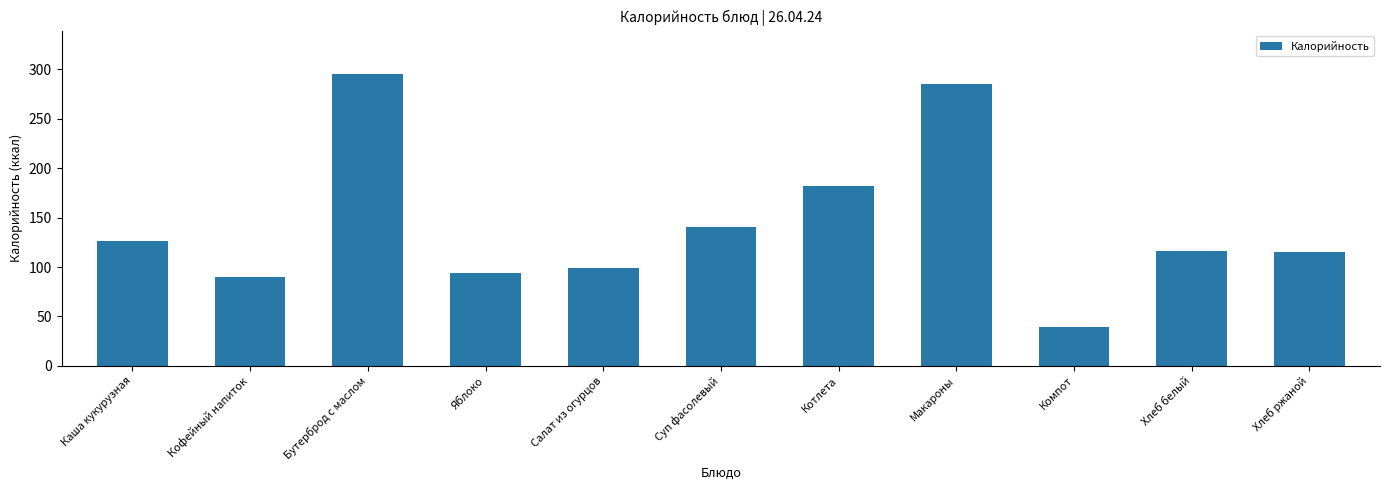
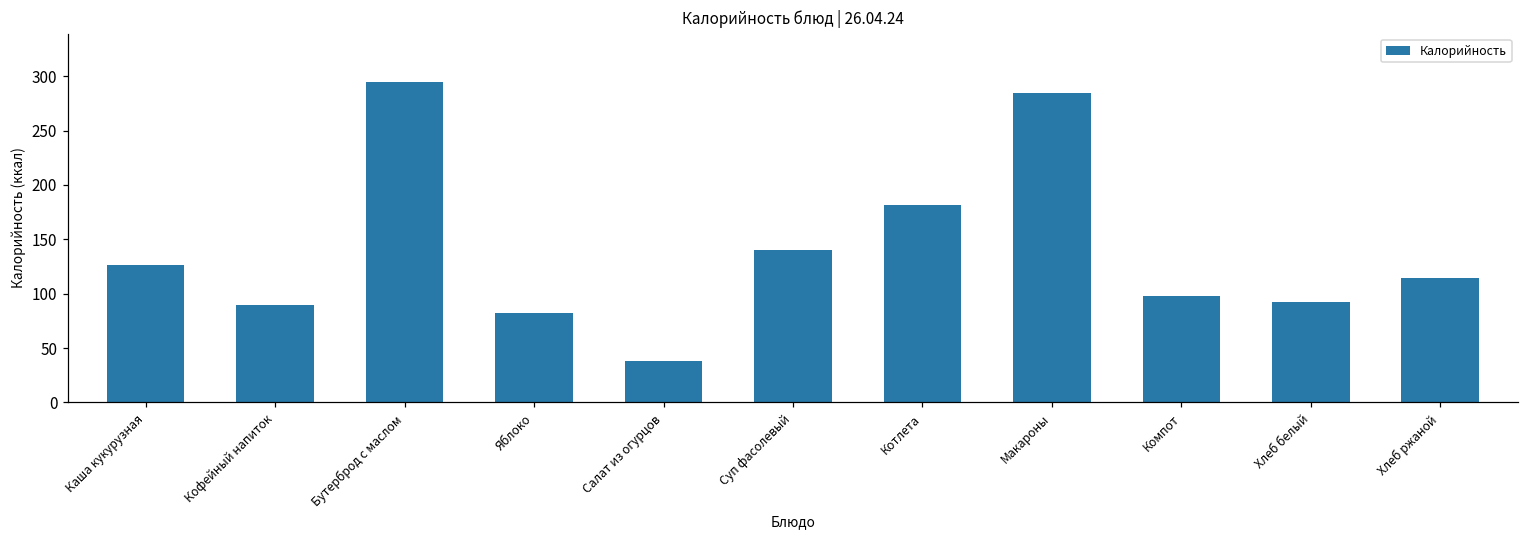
  {
    "Каша кукурузная": 130,
    "Кофейный напиток": 90,
    "Бутерброд с маслом": 300,
-   "Яблоко": 90,
-   "Салат из огурцов": 100,
+   "Яблоко": 80,
+   "Салат из огурцов": 40,
    "Суп фасолевый": 140,
    "Котлета": 180,
    "Макароны": 290,
-   "Компот": 40,
-   "Хлеб белый": 120,
+   "Компот": 100,
+   "Хлеб белый": 90,
    "Хлеб ржаной": 110
  }
